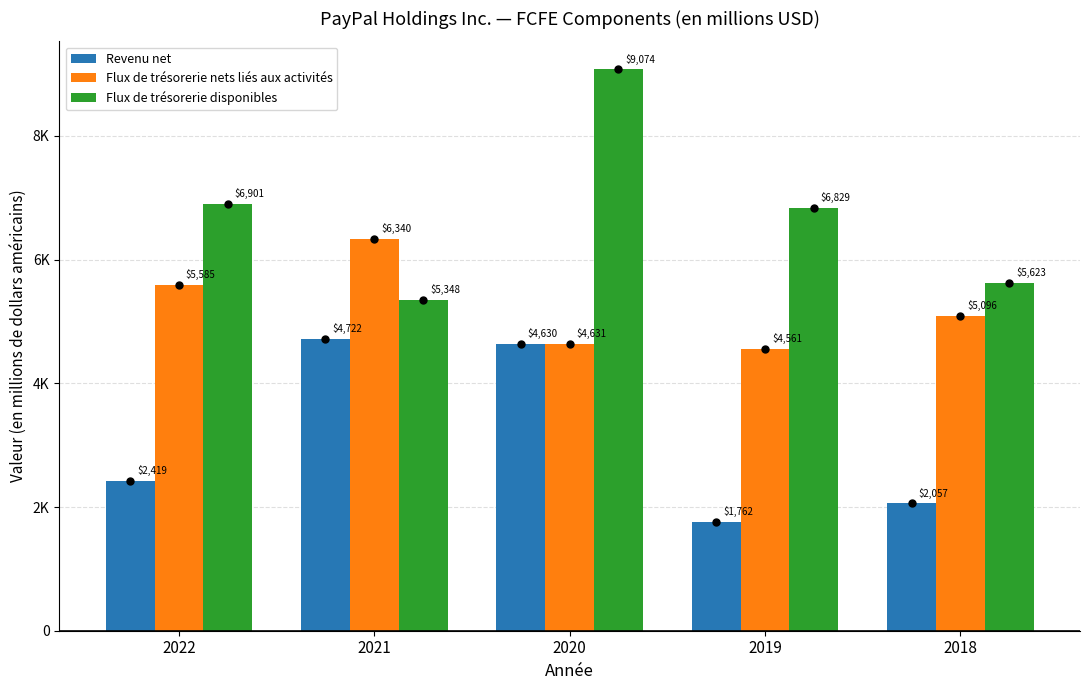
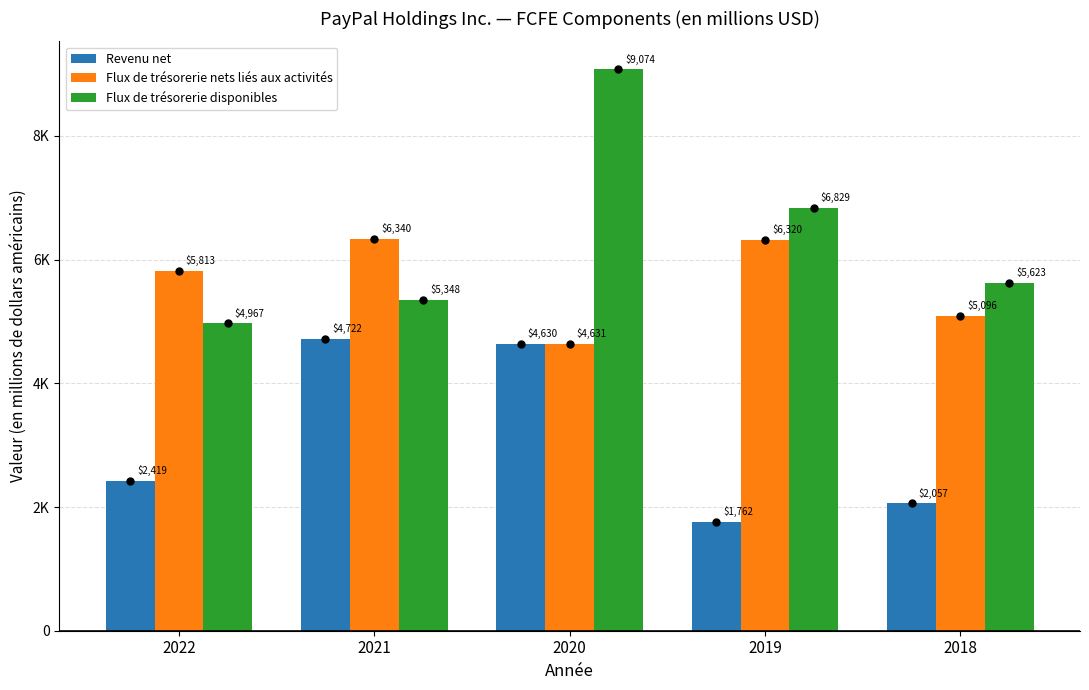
  {
    "Revenu net": {
      "2022": "$2,419",
      "2021": "$4,722",
      "2020": "$4,630",
      "2019": "$1,762",
      "2018": "$2,057"
    },
    "Flux de trésorerie nets liés aux activités": {
-     "2022": "$5,585",
+     "2022": "$5,813",
      "2021": "$6,340",
      "2020": "$4,631",
-     "2019": "$4,561",
+     "2019": "$6,320",
      "2018": "$5,096"
    },
    "Flux de trésorerie disponibles": {
-     "2022": "$6,901",
+     "2022": "$4,967",
      "2021": "$5,348",
      "2020": "$9,074",
      "2019": "$6,829",
      "2018": "$5,623"
    }
  }
